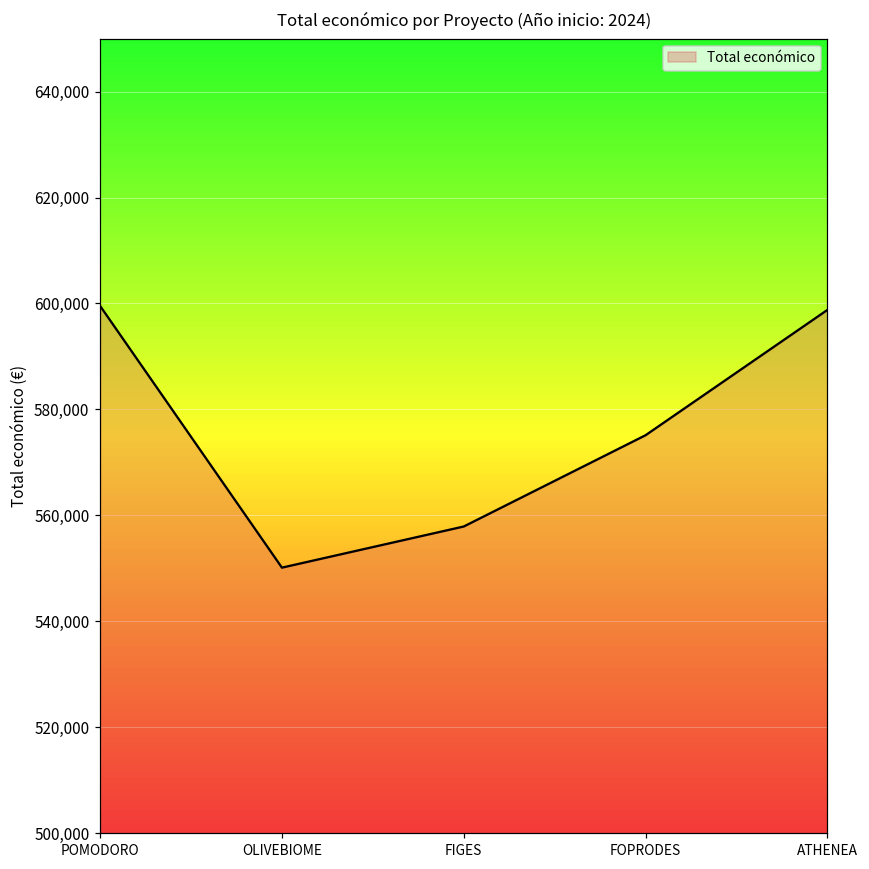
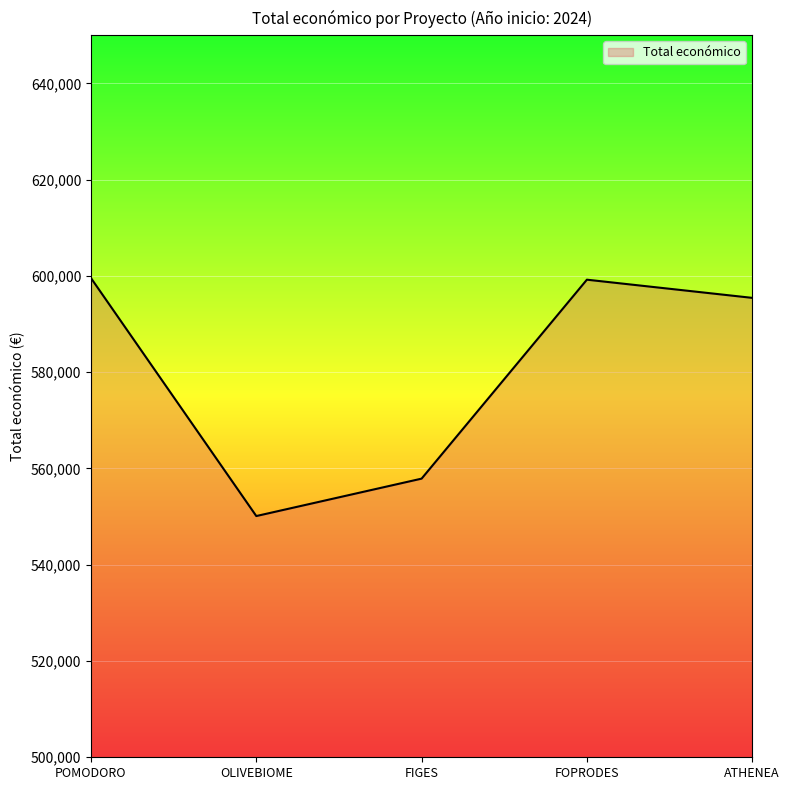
  {
    "POMODORO": "600,000",
    "OLIVEBIOME": "550,000",
    "FIGES": "558,000",
-   "FOPRODES": "575,000",
-   "ATHENEA": "599,000"
+   "FOPRODES": "599,000",
+   "ATHENEA": "595,000"
  }
